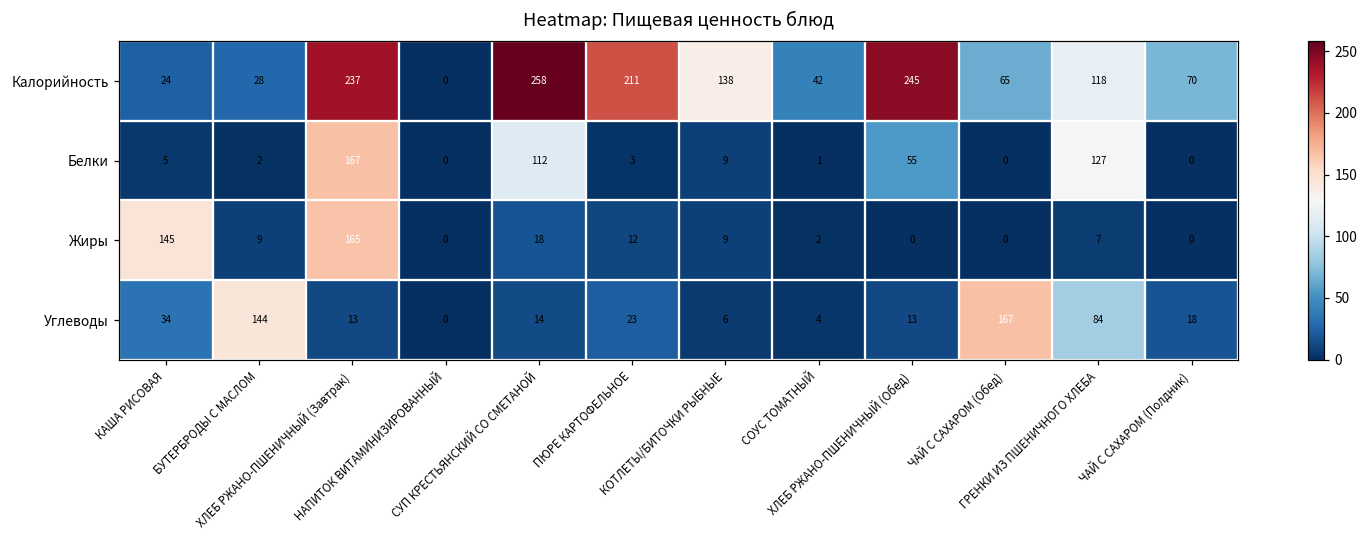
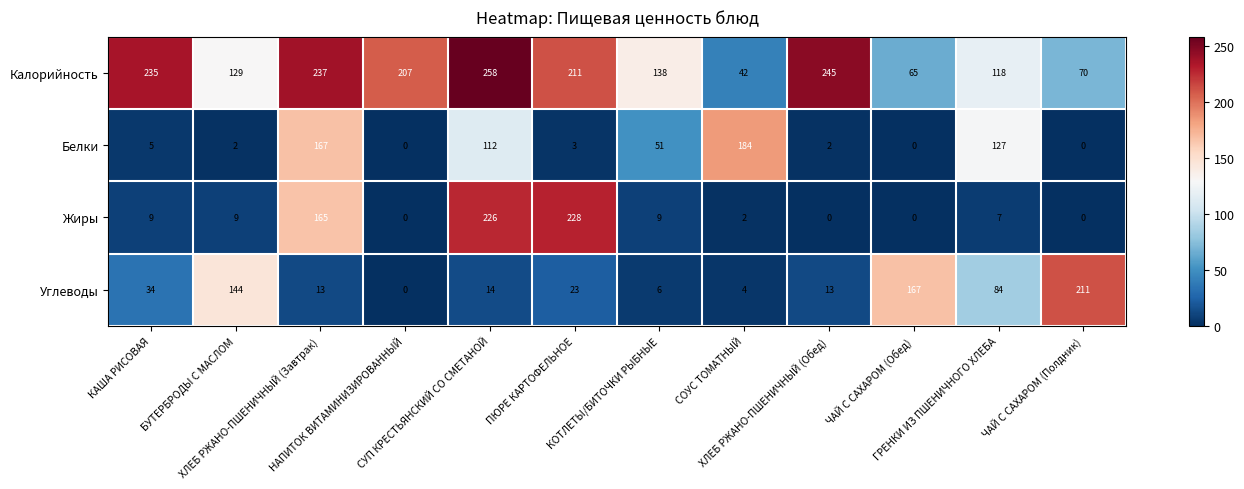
  {
    "Калорийность": {
-     "КАША РИСОВАЯ": 24,
-     "БУТЕРБРОДЫ С МАСЛОМ": 28,
+     "КАША РИСОВАЯ": 235,
+     "БУТЕРБРОДЫ С МАСЛОМ": 129,
      "ХЛЕБ РЖАНО-ПШЕНИЧНЫЙ (Завтрак)": 237,
-     "НАПИТОК ВИТАМИНИЗИРОВАННЫЙ": 0,
+     "НАПИТОК ВИТАМИНИЗИРОВАННЫЙ": 207,
      "СУП КРЕСТЬЯНСКИЙ СО СМЕТАНОЙ": 258,
      "ПЮРЕ КАРТОФЕЛЬНОЕ": 211,
      "КОТЛЕТЫ/БИТОЧКИ РЫБНЫЕ": 138,
      "СОУС ТОМАТНЫЙ": 42,
      "ХЛЕБ РЖАНО-ПШЕНИЧНЫЙ (Обед)": 245,
      "ЧАЙ С САХАРОМ (Обед)": 65,
      "ГРЕНКИ ИЗ ПШЕНИЧНОГО ХЛЕБА": 118,
      "ЧАЙ С САХАРОМ (Полдник)": 70
    },
    "Белки": {
      "КАША РИСОВАЯ": 5,
      "БУТЕРБРОДЫ С МАСЛОМ": 2,
      "ХЛЕБ РЖАНО-ПШЕНИЧНЫЙ (Завтрак)": 167,
      "НАПИТОК ВИТАМИНИЗИРОВАННЫЙ": 0,
      "СУП КРЕСТЬЯНСКИЙ СО СМЕТАНОЙ": 112,
      "ПЮРЕ КАРТОФЕЛЬНОЕ": 3,
-     "КОТЛЕТЫ/БИТОЧКИ РЫБНЫЕ": 9,
-     "СОУС ТОМАТНЫЙ": 1,
-     "ХЛЕБ РЖАНО-ПШЕНИЧНЫЙ (Обед)": 55,
+     "КОТЛЕТЫ/БИТОЧКИ РЫБНЫЕ": 51,
+     "СОУС ТОМАТНЫЙ": 184,
+     "ХЛЕБ РЖАНО-ПШЕНИЧНЫЙ (Обед)": 2,
      "ЧАЙ С САХАРОМ (Обед)": 0,
      "ГРЕНКИ ИЗ ПШЕНИЧНОГО ХЛЕБА": 127,
      "ЧАЙ С САХАРОМ (Полдник)": 0
    },
    "Жиры": {
-     "КАША РИСОВАЯ": 145,
+     "КАША РИСОВАЯ": 9,
      "БУТЕРБРОДЫ С МАСЛОМ": 9,
      "ХЛЕБ РЖАНО-ПШЕНИЧНЫЙ (Завтрак)": 165,
      "НАПИТОК ВИТАМИНИЗИРОВАННЫЙ": 0,
-     "СУП КРЕСТЬЯНСКИЙ СО СМЕТАНОЙ": 18,
-     "ПЮРЕ КАРТОФЕЛЬНОЕ": 12,
+     "СУП КРЕСТЬЯНСКИЙ СО СМЕТАНОЙ": 226,
+     "ПЮРЕ КАРТОФЕЛЬНОЕ": 228,
      "КОТЛЕТЫ/БИТОЧКИ РЫБНЫЕ": 9,
      "СОУС ТОМАТНЫЙ": 2,
      "ХЛЕБ РЖАНО-ПШЕНИЧНЫЙ (Обед)": 0,
      "ЧАЙ С САХАРОМ (Обед)": 0,
      "ГРЕНКИ ИЗ ПШЕНИЧНОГО ХЛЕБА": 7,
      "ЧАЙ С САХАРОМ (Полдник)": 0
    },
    "Углеводы": {
      "КАША РИСОВАЯ": 34,
      "БУТЕРБРОДЫ С МАСЛОМ": 144,
      "ХЛЕБ РЖАНО-ПШЕНИЧНЫЙ (Завтрак)": 13,
      "НАПИТОК ВИТАМИНИЗИРОВАННЫЙ": 0,
      "СУП КРЕСТЬЯНСКИЙ СО СМЕТАНОЙ": 14,
      "ПЮРЕ КАРТОФЕЛЬНОЕ": 23,
      "КОТЛЕТЫ/БИТОЧКИ РЫБНЫЕ": 6,
      "СОУС ТОМАТНЫЙ": 4,
      "ХЛЕБ РЖАНО-ПШЕНИЧНЫЙ (Обед)": 13,
      "ЧАЙ С САХАРОМ (Обед)": 167,
      "ГРЕНКИ ИЗ ПШЕНИЧНОГО ХЛЕБА": 84,
-     "ЧАЙ С САХАРОМ (Полдник)": 18
+     "ЧАЙ С САХАРОМ (Полдник)": 211
    }
  }
